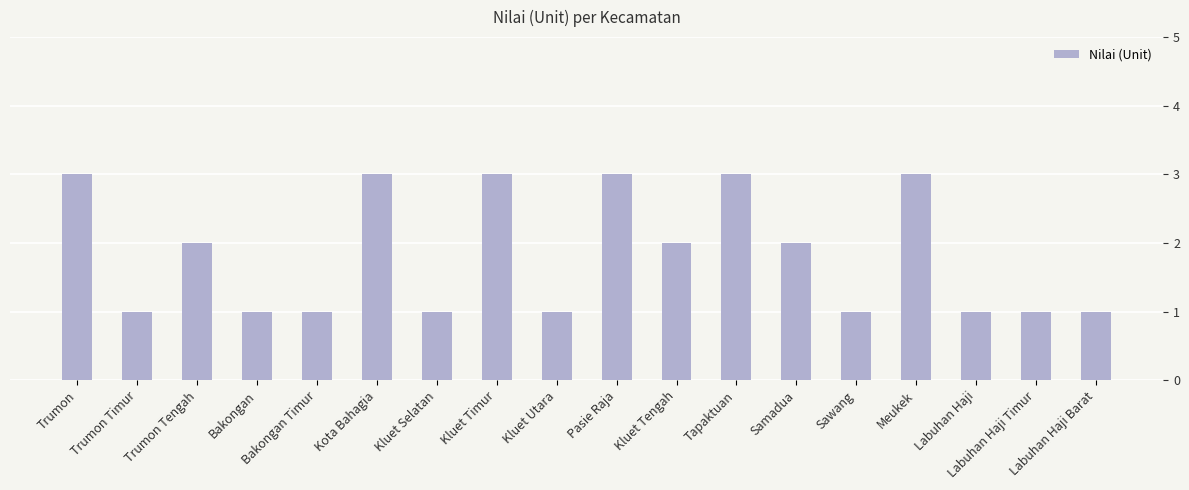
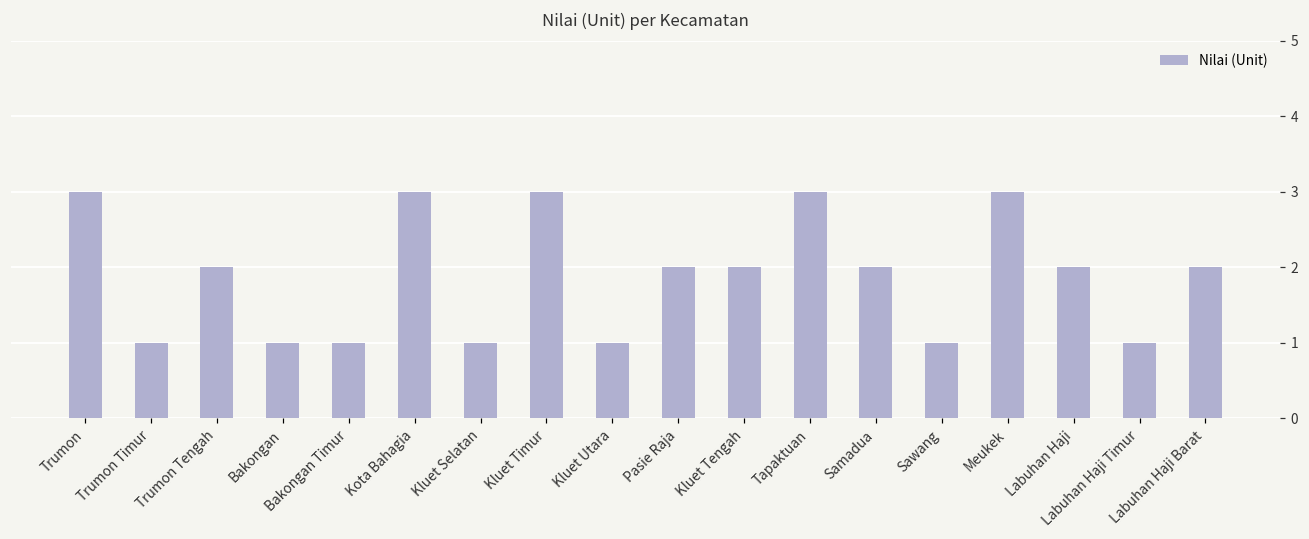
  {
    "Trumon": 3,
    "Trumon Timur": 1,
    "Trumon Tengah": 2,
    "Bakongan": 1,
    "Bakongan Timur": 1,
    "Kota Bahagia": 3,
    "Kluet Selatan": 1,
    "Kluet Timur": 3,
    "Kluet Utara": 1,
-   "Pasie Raja": 3,
+   "Pasie Raja": 2,
    "Kluet Tengah": 2,
    "Tapaktuan": 3,
    "Samadua": 2,
    "Sawang": 1,
    "Meukek": 3,
-   "Labuhan Haji": 1,
+   "Labuhan Haji": 2,
    "Labuhan Haji Timur": 1,
-   "Labuhan Haji Barat": 1
+   "Labuhan Haji Barat": 2
  }
